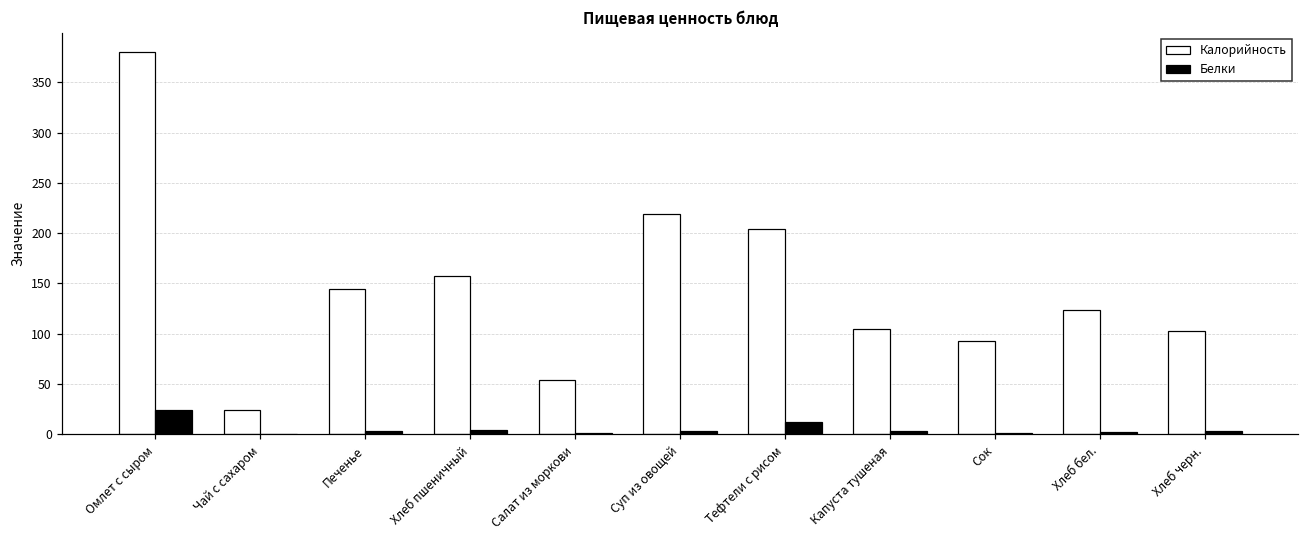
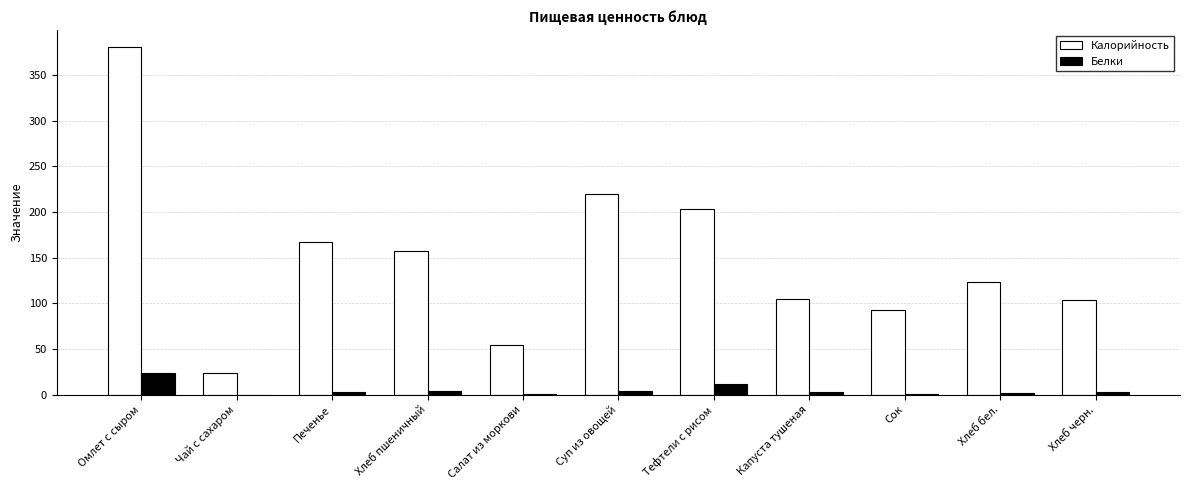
  {
    "Калорийность": {
      "Омлет с сыром": 380,
      "Чай с сахаром": 20,
-     "Печенье": 140,
+     "Печенье": 170,
      "Хлеб пшеничный": 160,
      "Салат из моркови": 50,
      "Суп из овощей": 220,
      "Тефтели с рисом": 200,
      "Капуста тушеная": 100,
      "Сок": 90,
      "Хлеб бел.": 120,
      "Хлеб черн.": 100
    },
    "Белки": {
      "Омлет с сыром": 20,
      "Чай с сахаром": 0,
      "Печенье": 0,
      "Хлеб пшеничный": 0,
      "Суп из овощей": 0,
      "Тефтели с рисом": 10,
      "Капуста тушеная": 0,
      "Хлеб черн.": 0
    }
  }
